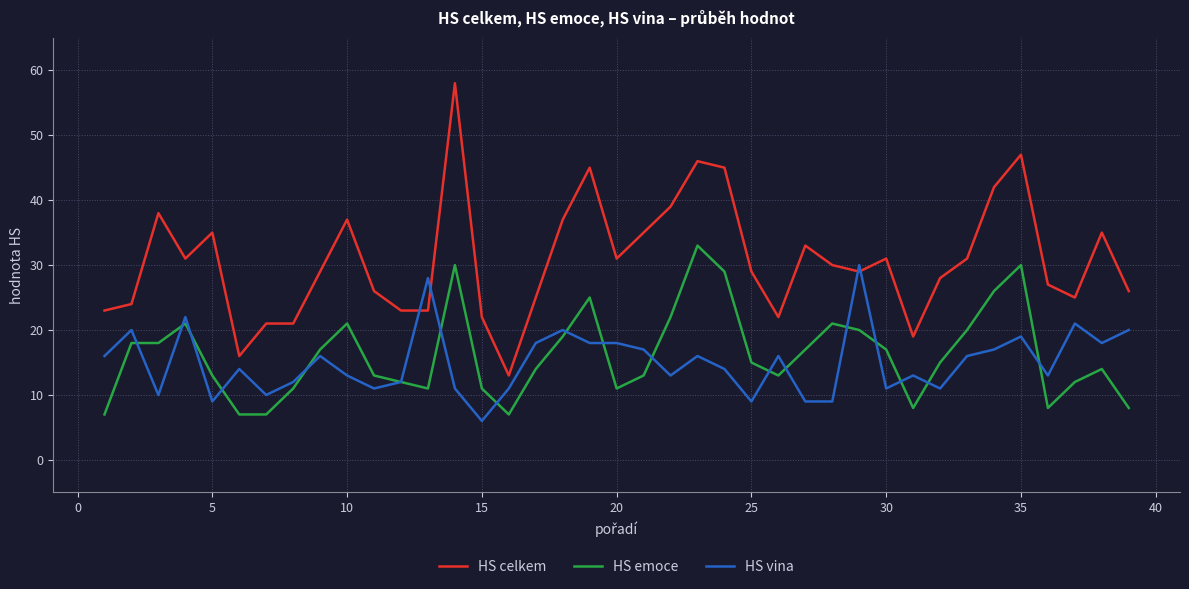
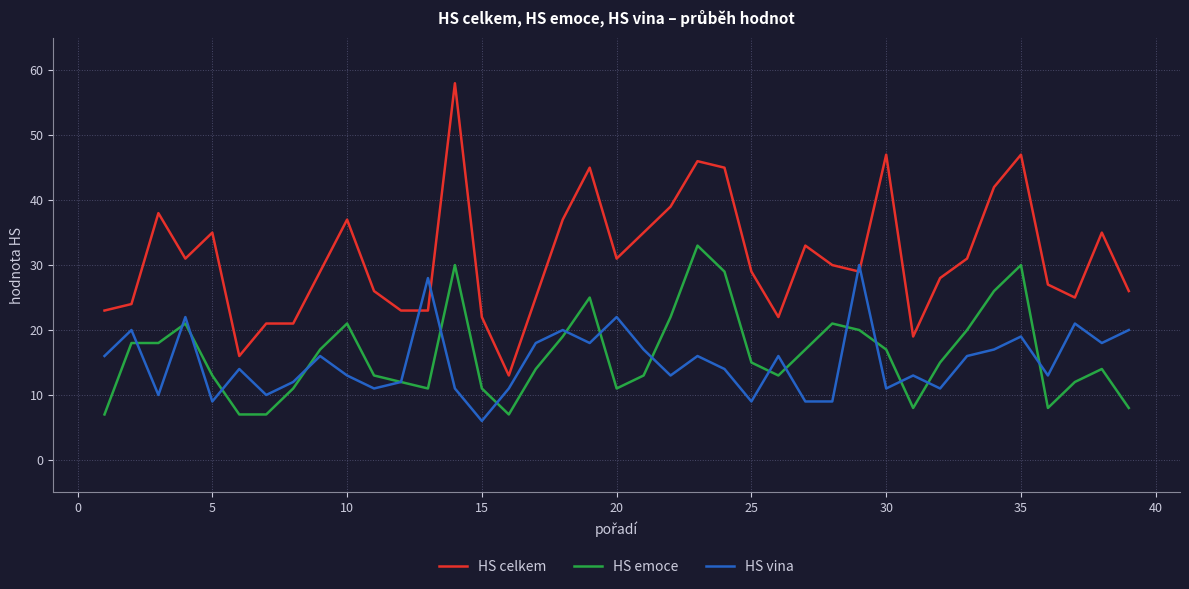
  {
    "HS celkem": {
      "5": 35,
      "10": 37,
      "15": 22,
      "20": 31,
      "25": 29,
-     "30": 31,
+     "30": 47,
      "35": 47
    },
    "HS emoce": {
      "5": 13,
      "10": 21,
      "15": 11,
      "20": 11,
      "25": 15,
      "30": 17,
      "35": 30
    },
    "HS vina": {
      "5": 9,
      "10": 13,
      "15": 6,
-     "20": 18,
+     "20": 22,
      "25": 9,
      "30": 11,
      "35": 19
    }
  }
